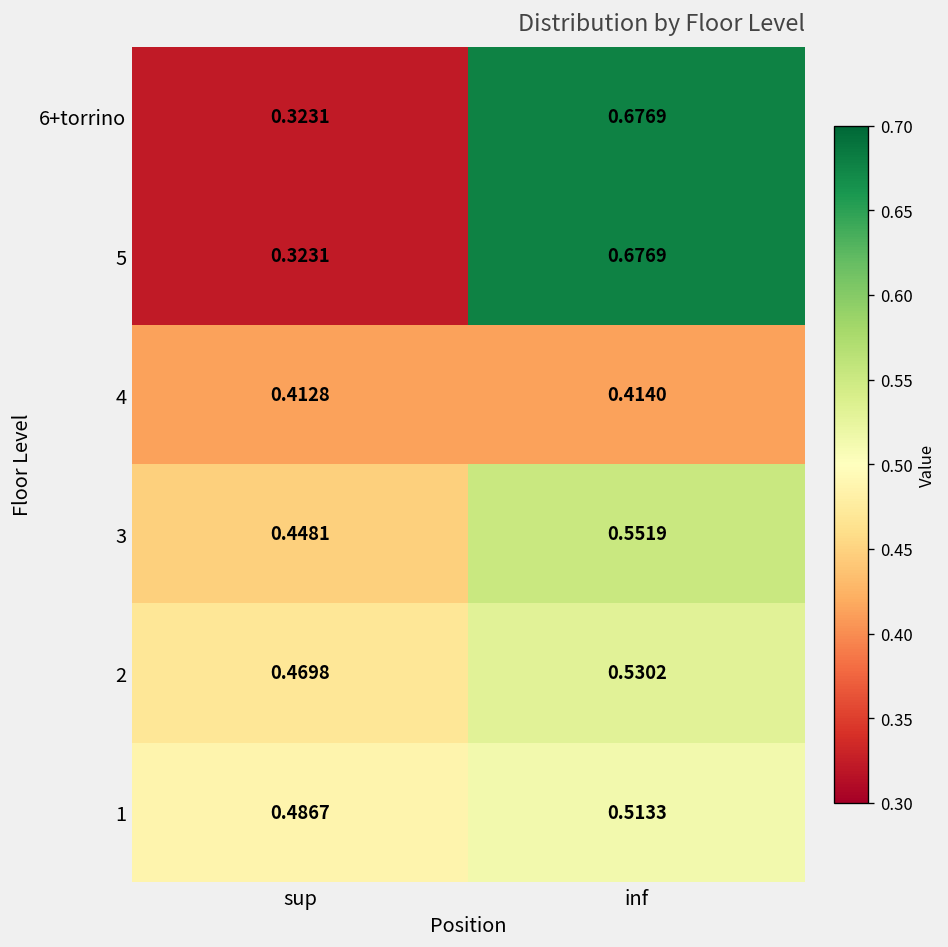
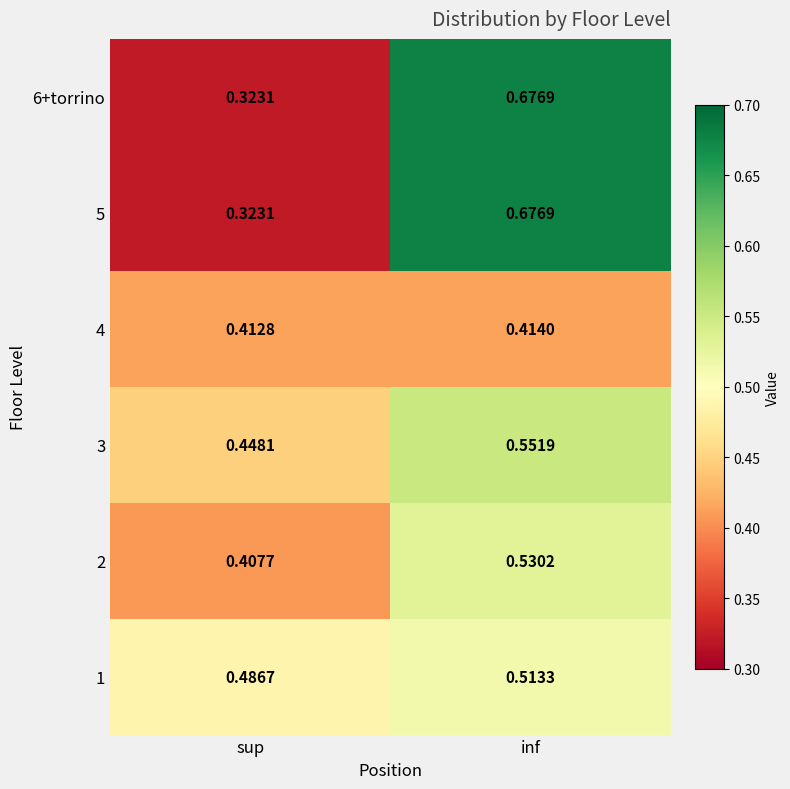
  {
    "6+torrino": {
      "sup": 0.3231,
      "inf": 0.6769
    },
    "5": {
      "sup": 0.3231,
      "inf": 0.6769
    },
    "4": {
      "sup": 0.4128,
      "inf": 0.4140
    },
    "3": {
      "sup": 0.4481,
      "inf": 0.5519
    },
    "2": {
-     "sup": 0.4698,
+     "sup": 0.4077,
      "inf": 0.5302
    },
    "1": {
      "sup": 0.4867,
      "inf": 0.5133
    }
  }
